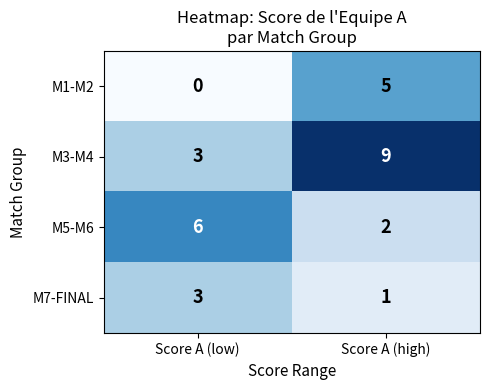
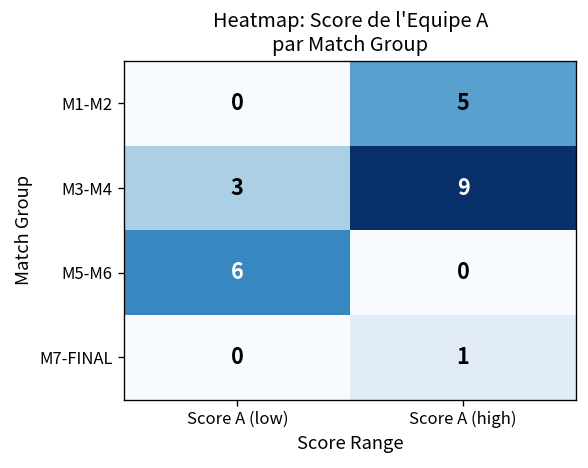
  {
    "M1-M2": {
      "Score A (low)": 0,
      "Score A (high)": 5
    },
    "M3-M4": {
      "Score A (low)": 3,
      "Score A (high)": 9
    },
    "M5-M6": {
      "Score A (low)": 6,
-     "Score A (high)": 2
+     "Score A (high)": 0
    },
    "M7-FINAL": {
-     "Score A (low)": 3,
+     "Score A (low)": 0,
      "Score A (high)": 1
    }
  }
